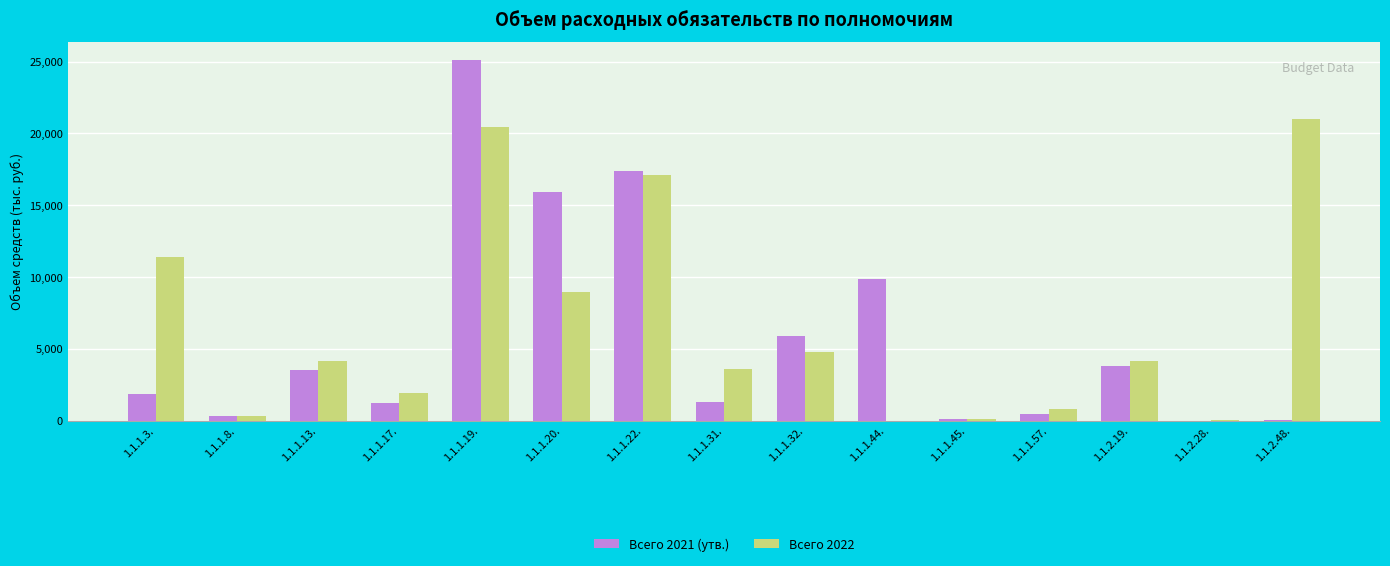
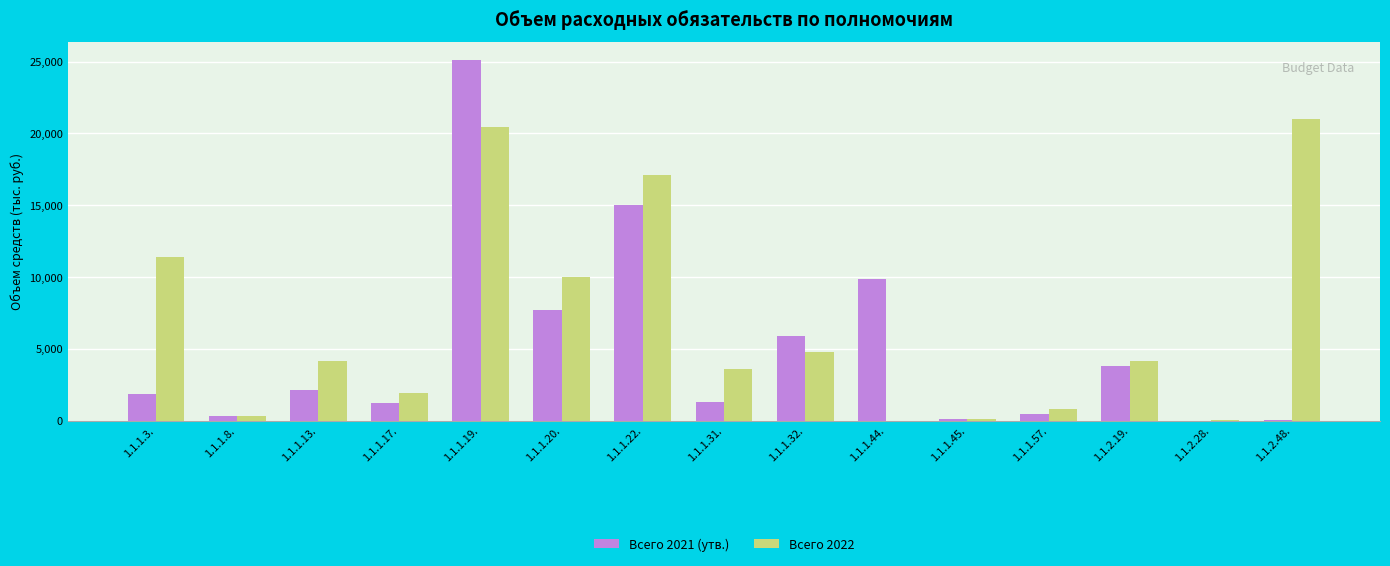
  {
    "Всего 2021 (утв.)": {
      "1.1.1.3.": "1,900",
      "1.1.1.8.": "300",
-     "1.1.1.13.": "3,500",
+     "1.1.1.13.": "2,100",
      "1.1.1.17.": "1,200",
      "1.1.1.19.": "25,100",
-     "1.1.1.20.": "15,900",
-     "1.1.1.22.": "17,400",
+     "1.1.1.20.": "7,700",
+     "1.1.1.22.": "15,000",
      "1.1.1.31.": "1,300",
      "1.1.1.32.": "5,900",
      "1.1.1.44.": "9,900",
      "1.1.1.57.": "500",
      "1.1.2.19.": "3,800",
      "1.1.2.28.": "0"
    },
    "Всего 2022": {
      "1.1.1.3.": "11,400",
      "1.1.1.8.": "300",
      "1.1.1.13.": "4,200",
      "1.1.1.17.": "1,900",
      "1.1.1.19.": "20,500",
-     "1.1.1.20.": "8,900",
+     "1.1.1.20.": "10,000",
      "1.1.1.22.": "17,100",
      "1.1.1.31.": "3,600",
      "1.1.1.32.": "4,800",
      "1.1.1.44.": "0",
      "1.1.1.57.": "800",
      "1.1.2.19.": "4,100",
      "1.1.2.48.": "21,000"
    }
  }
